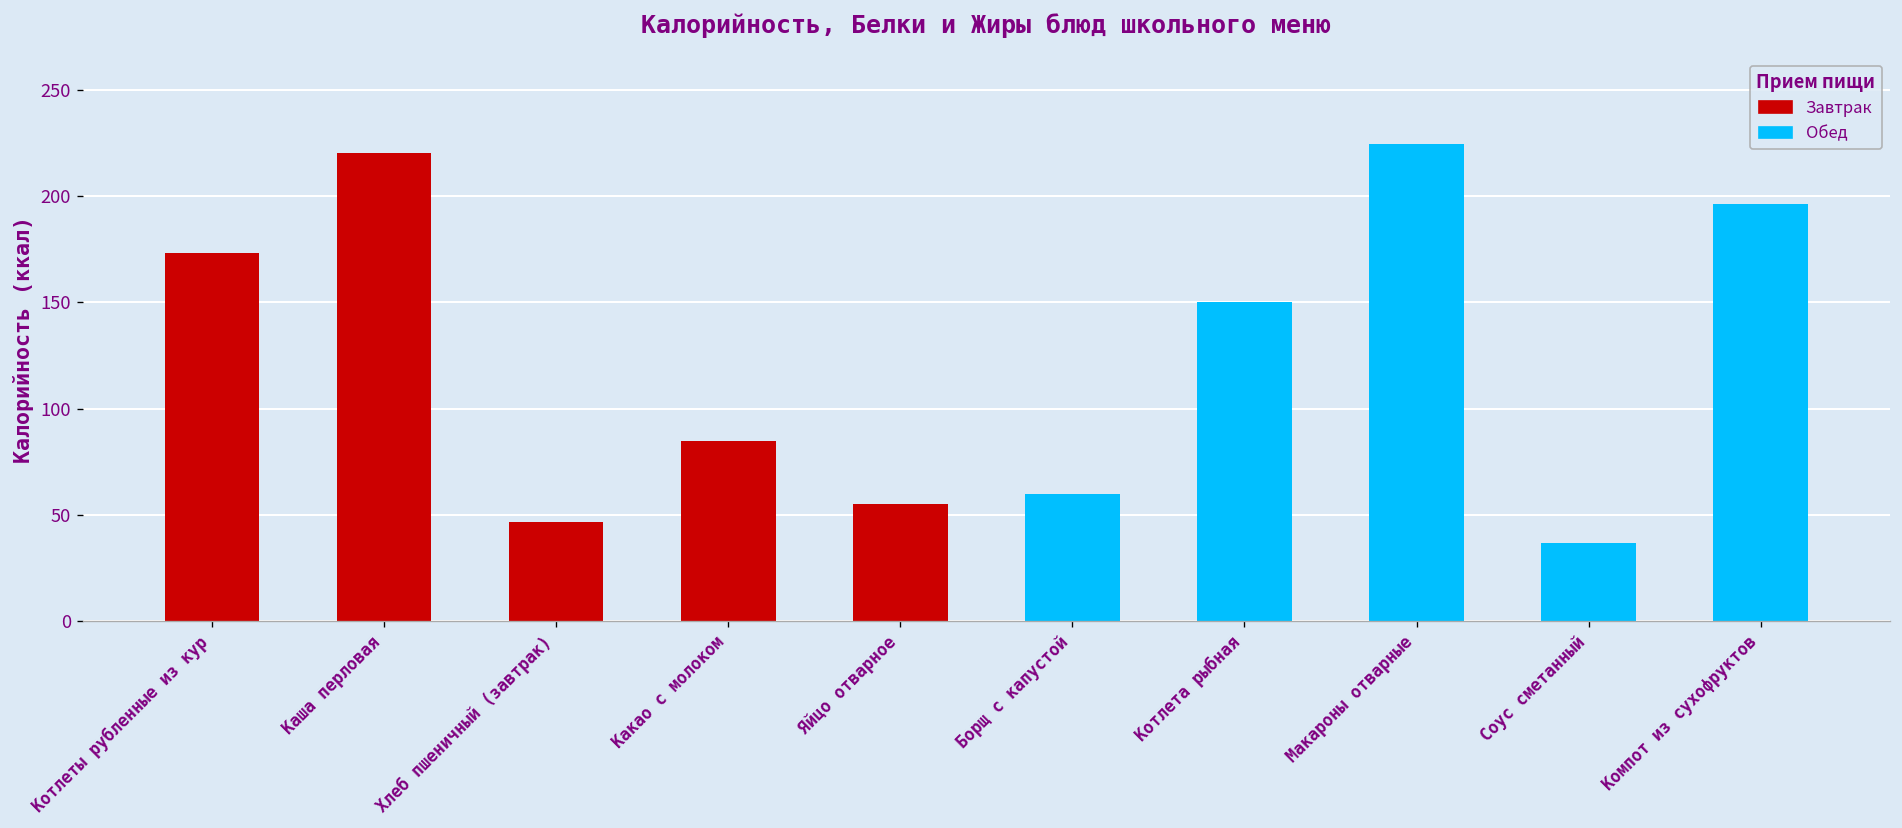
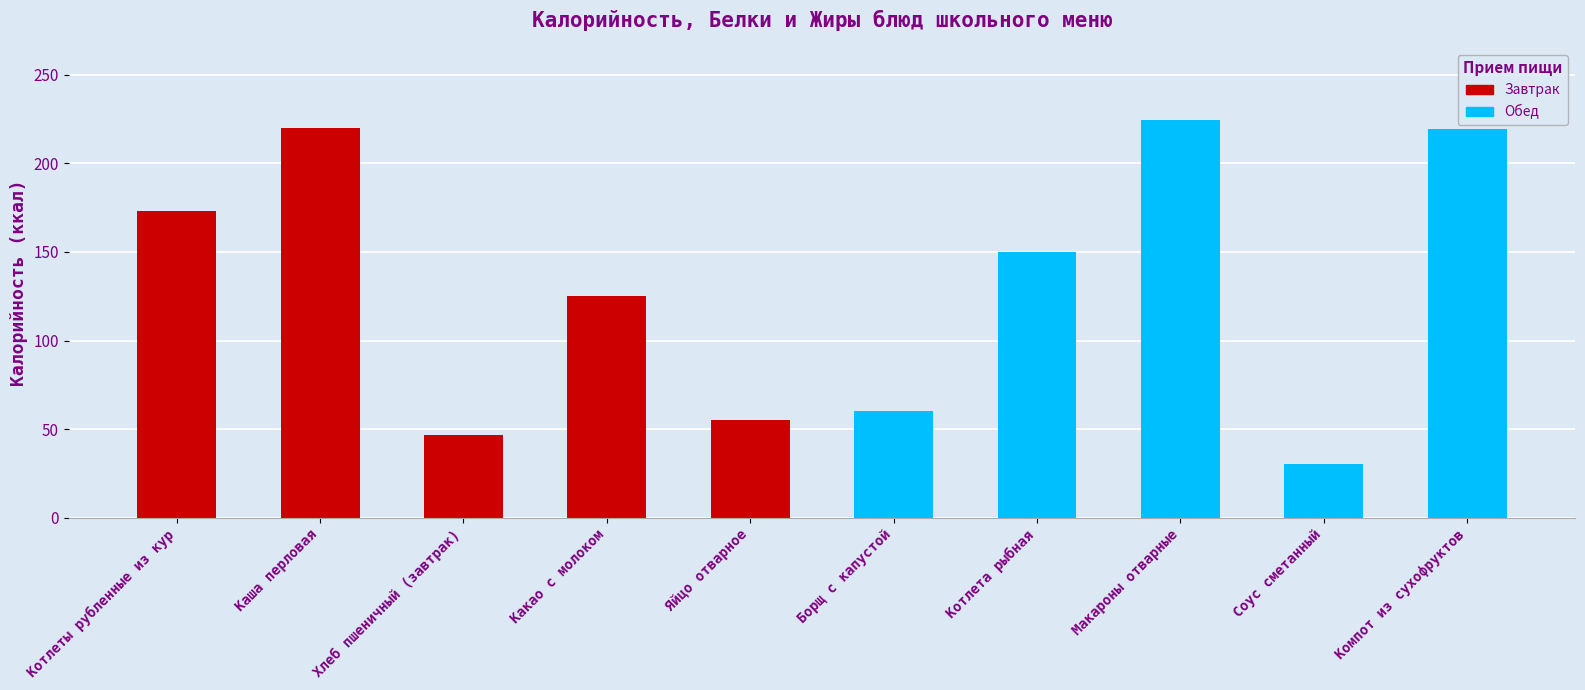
  {
    "Котлеты рубленные из кур": 173,
    "Каша перловая": 220,
    "Хлеб пшеничный (завтрак)": 47,
-   "Какао с молоком": 85,
+   "Какао с молоком": 125,
    "Яйцо отварное": 55,
    "Борщ с капустой": 60,
    "Котлета рыбная": 150,
    "Макароны отварные": 225,
-   "Соус сметанный": 37,
-   "Компот из сухофруктов": 196
+   "Соус сметанный": 30,
+   "Компот из сухофруктов": 219
  }
